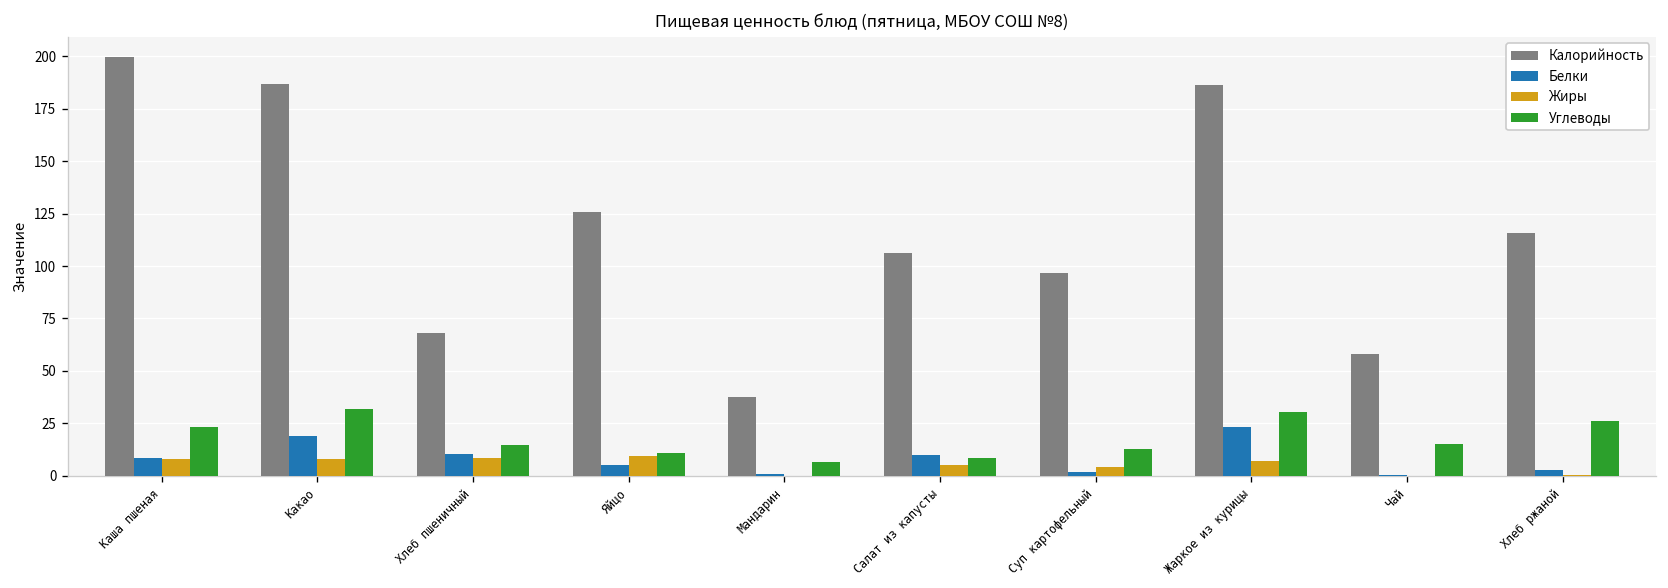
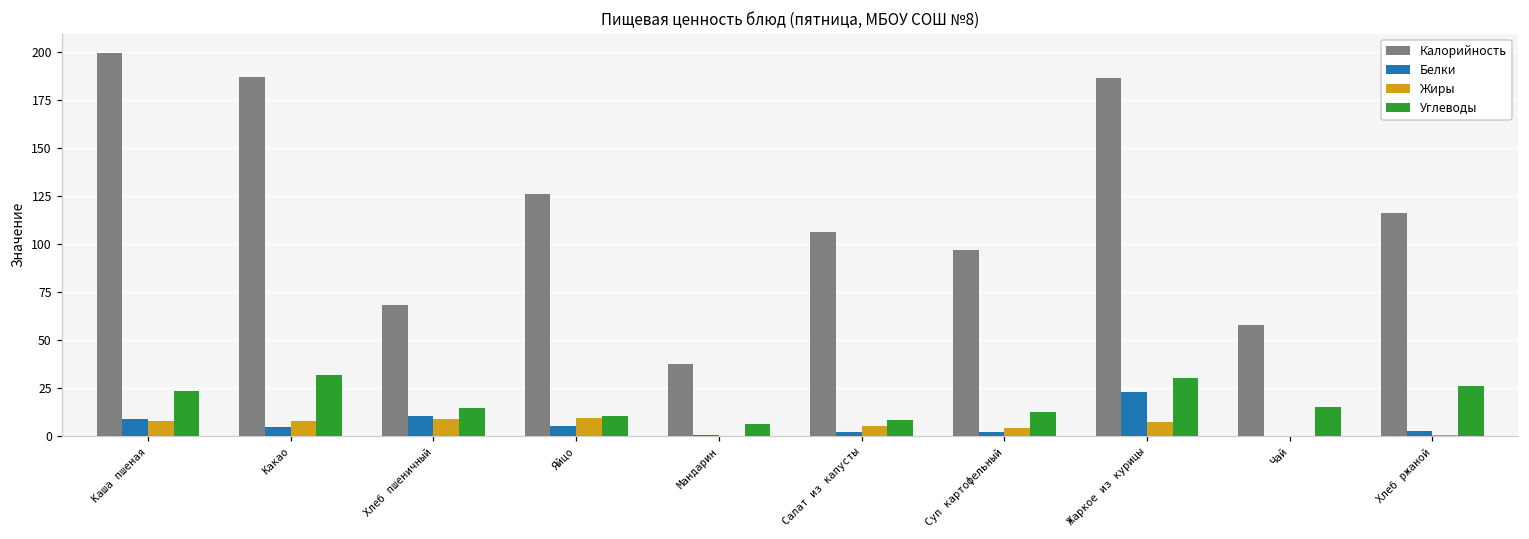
  {
    "Калорийность": {
      "Каша пшеная": 200,
      "Какао": 187,
      "Хлеб пшеничный": 68,
      "Яйцо": 126,
      "Мандарин": 37,
      "Салат из капусты": 106,
      "Суп картофельный": 97,
      "Жаркое из курицы": 186,
      "Чай": 58,
      "Хлеб ржаной": 116
    },
    "Белки": {
      "Каша пшеная": 9,
-     "Какао": 19,
+     "Какао": 5,
      "Хлеб пшеничный": 11,
      "Яйцо": 5,
-     "Салат из капусты": 10,
+     "Салат из капусты": 2,
      "Суп картофельный": 2,
      "Жаркое из курицы": 23,
      "Хлеб ржаной": 3
    },
    "Жиры": {
      "Каша пшеная": 8,
      "Какао": 8,
      "Хлеб пшеничный": 9,
      "Яйцо": 9,
      "Мандарин": 0,
      "Салат из капусты": 5,
      "Суп картофельный": 4,
      "Жаркое из курицы": 7,
      "Чай": 0
    },
    "Углеводы": {
      "Каша пшеная": 23,
      "Какао": 32,
      "Хлеб пшеничный": 14,
      "Яйцо": 11,
      "Мандарин": 7,
      "Салат из капусты": 9,
      "Суп картофельный": 13,
      "Жаркое из курицы": 30,
      "Чай": 15,
      "Хлеб ржаной": 26
    }
  }
